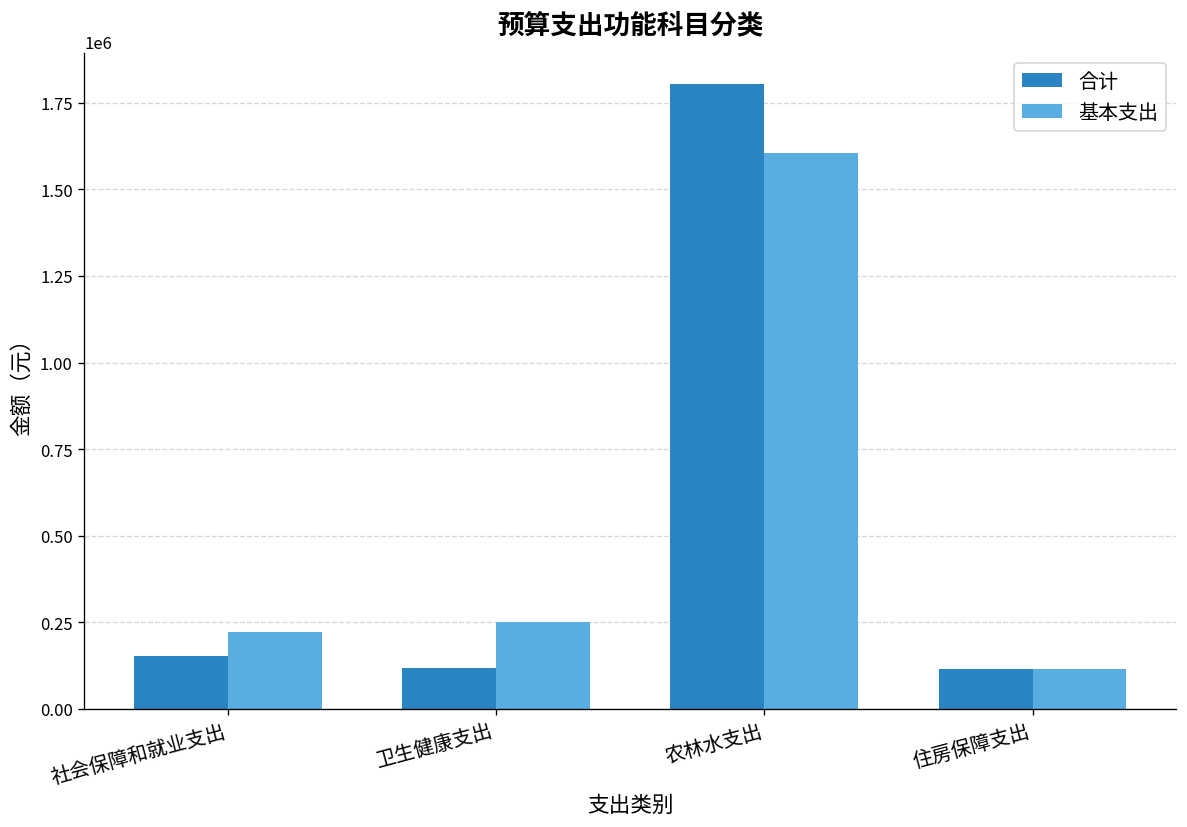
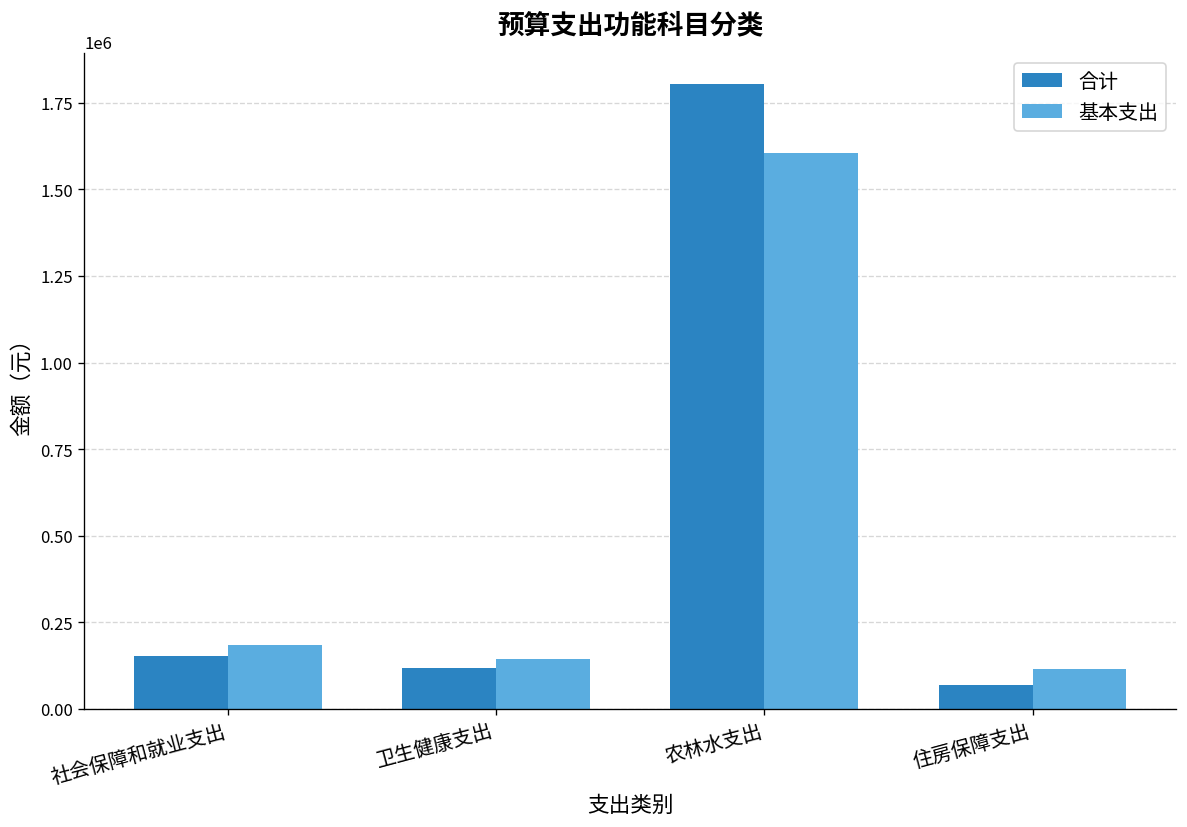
  {
    "合计": {
      "社会保障和就业支出": 150000,
      "卫生健康支出": 120000,
      "农林水支出": 1800000,
-     "住房保障支出": 110000
+     "住房保障支出": 70000
    },
    "基本支出": {
-     "社会保障和就业支出": 220000,
-     "卫生健康支出": 250000,
+     "社会保障和就业支出": 180000,
+     "卫生健康支出": 150000,
      "农林水支出": 1600000,
      "住房保障支出": 110000
    }
  }
